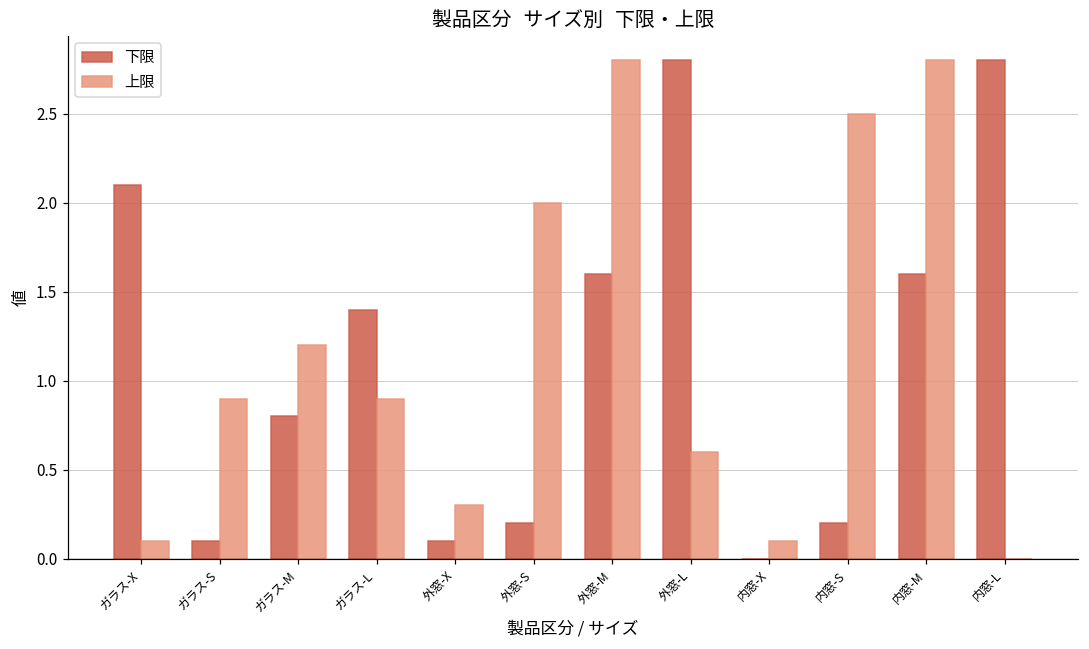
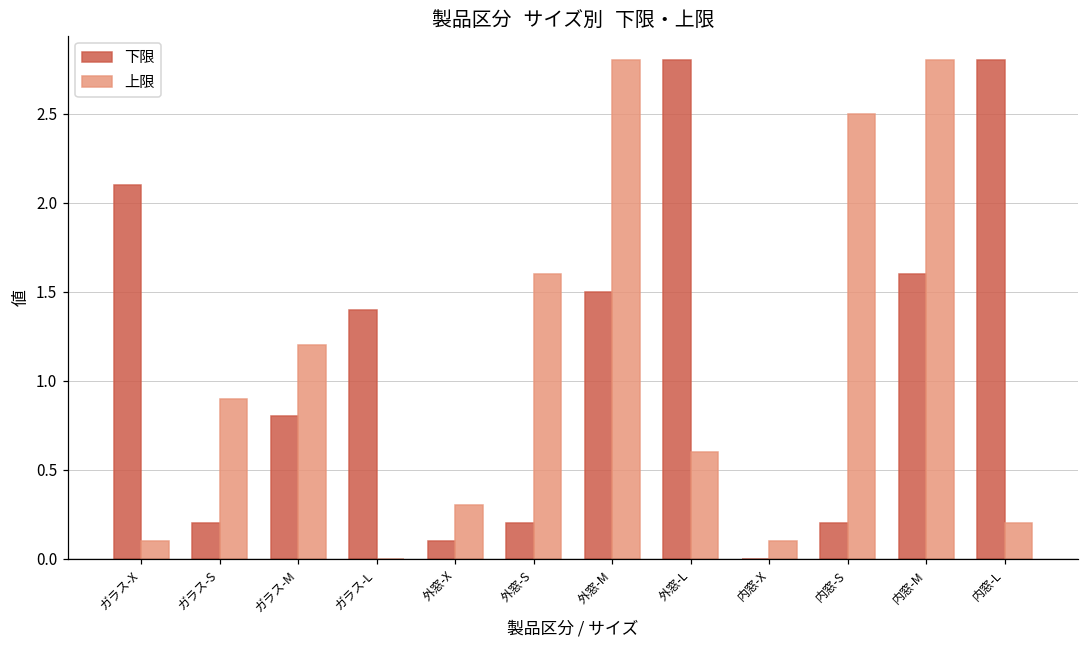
  {
    "下限": {
      "ガラス-X": 2.1,
-     "ガラス-S": 0.1,
+     "ガラス-S": 0.2,
      "ガラス-M": 0.8,
      "ガラス-L": 1.4,
      "外窓-X": 0.1,
      "外窓-S": 0.2,
-     "外窓-M": 1.6,
+     "外窓-M": 1.5,
      "外窓-L": 2.8,
      "内窓-X": 0.0,
      "内窓-S": 0.2,
      "内窓-M": 1.6,
      "内窓-L": 2.8
    },
    "上限": {
      "ガラス-X": 0.1,
      "ガラス-S": 0.9,
      "ガラス-M": 1.2,
-     "ガラス-L": 0.9,
+     "ガラス-L": 0.0,
      "外窓-X": 0.3,
-     "外窓-S": 2.0,
+     "外窓-S": 1.6,
      "外窓-M": 2.8,
      "外窓-L": 0.6,
      "内窓-X": 0.1,
      "内窓-S": 2.5,
      "内窓-M": 2.8,
-     "内窓-L": 0.0
+     "内窓-L": 0.2
    }
  }
